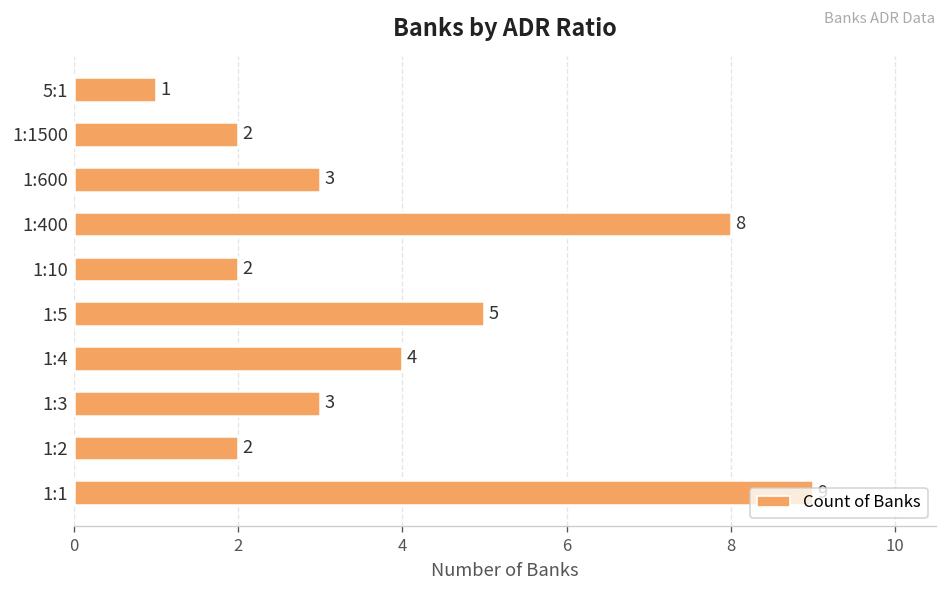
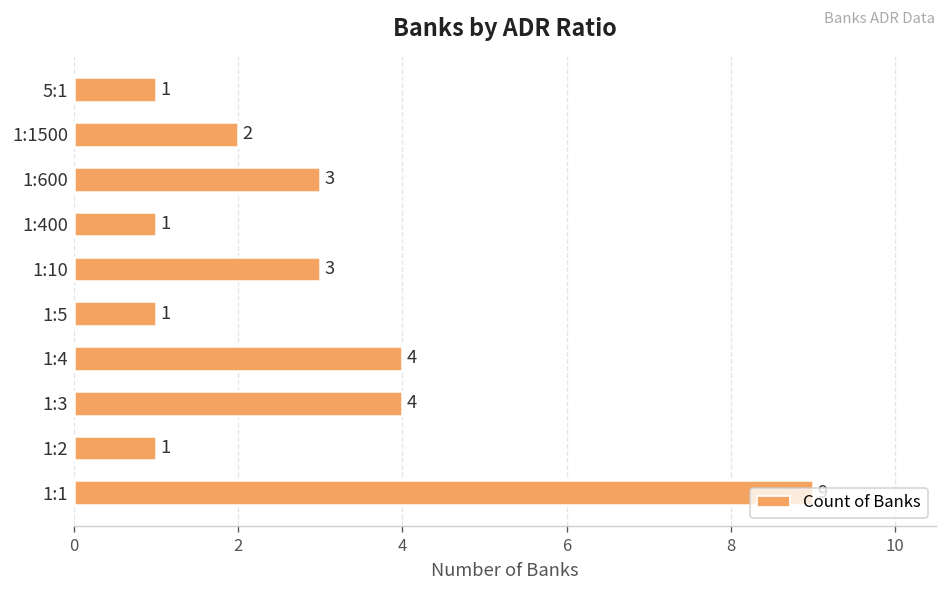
  {
    "5:1": 1,
    "1:1500": 2,
    "1:600": 3,
-   "1:400": 8,
-   "1:10": 2,
-   "1:5": 5,
+   "1:400": 1,
+   "1:10": 3,
+   "1:5": 1,
    "1:4": 4,
-   "1:3": 3,
-   "1:2": 2
+   "1:3": 4,
+   "1:2": 1
  }
